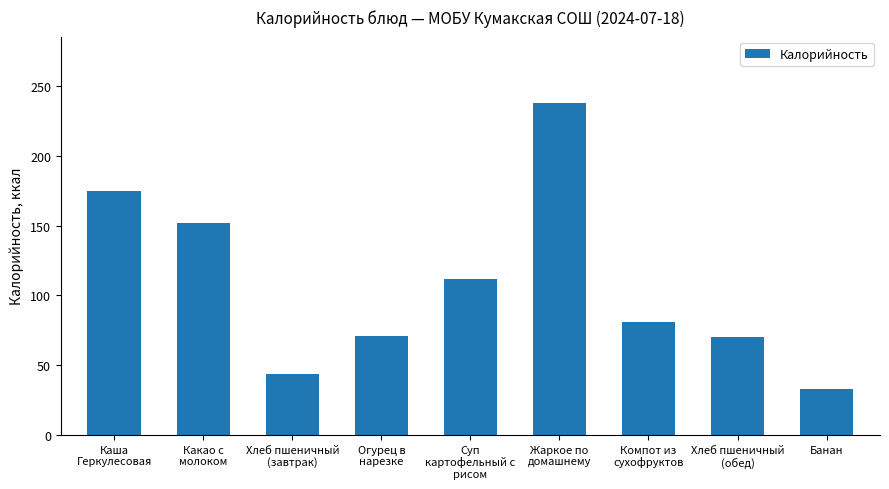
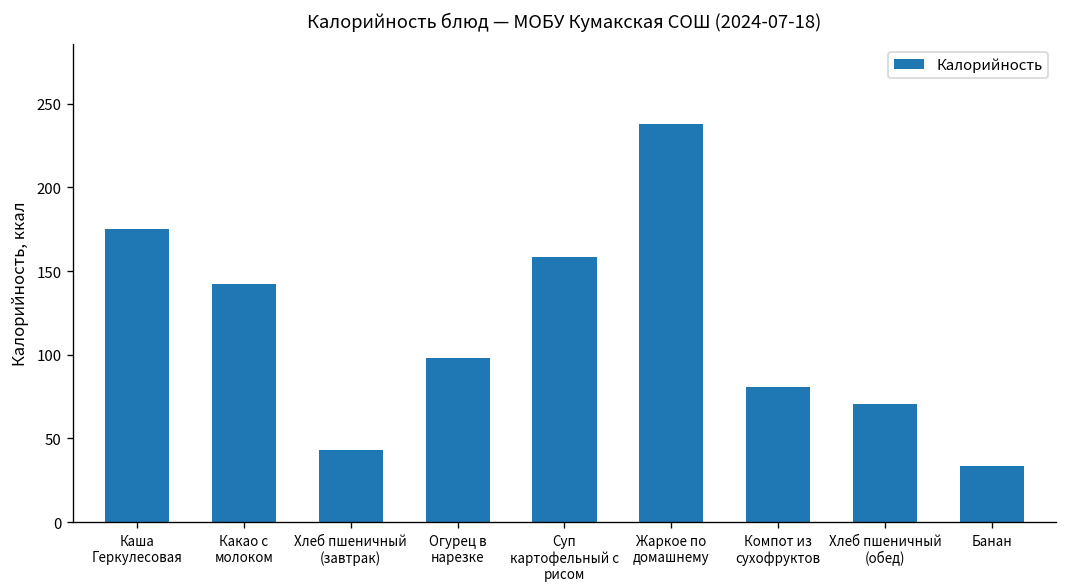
  {
    "Каша Геркулесовая": 175,
-   "Какао с молоком": 152,
+   "Какао с молоком": 142,
    "Хлеб пшеничный (завтрак)": 43,
-   "Огурец в нарезке": 71,
-   "Суп картофельный с рисом": 112,
+   "Огурец в нарезке": 98,
+   "Суп картофельный с рисом": 158,
    "Жаркое по домашнему": 238,
    "Компот из сухофруктов": 81,
    "Хлеб пшеничный (обед)": 70,
    "Банан": 33
  }
